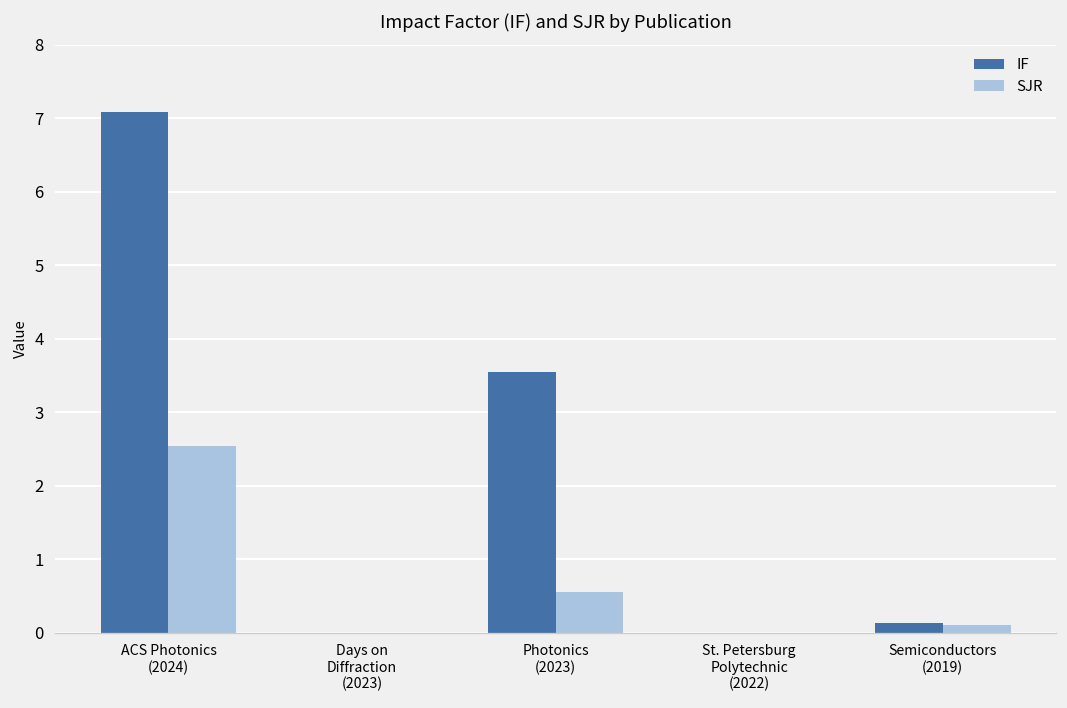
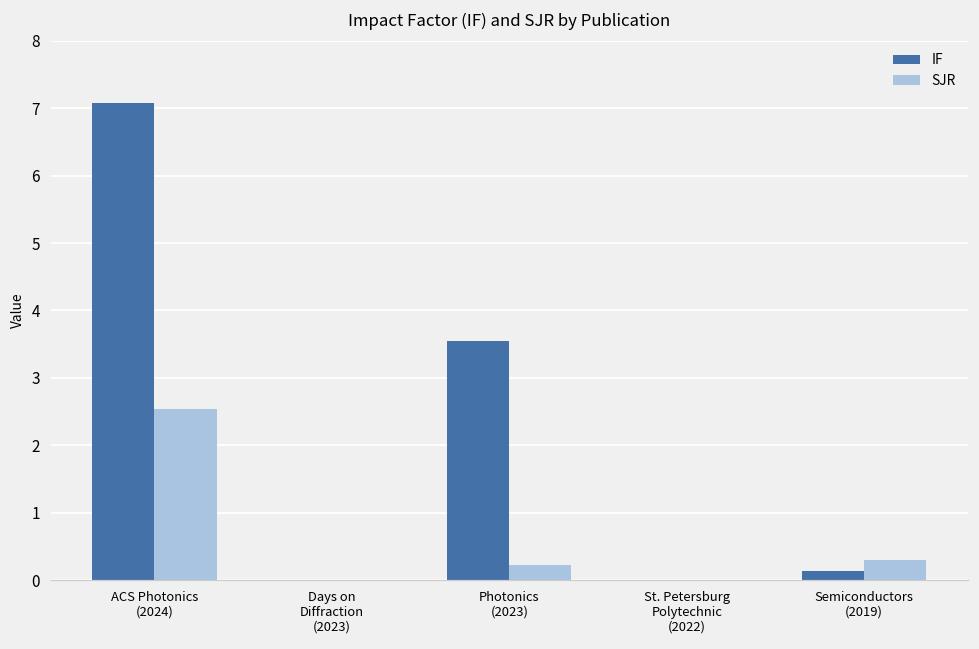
  {
    "IF": {
      "ACS Photonics (2024)": 7.1,
      "Days on Diffraction (2023)": 0.0,
      "Photonics (2023)": 3.5,
      "St. Petersburg Polytechnic (2022)": 0.0,
      "Semiconductors (2019)": 0.1
    },
    "SJR": {
      "ACS Photonics (2024)": 2.5,
      "Days on Diffraction (2023)": 0.0,
-     "Photonics (2023)": 0.6,
+     "Photonics (2023)": 0.2,
      "St. Petersburg Polytechnic (2022)": 0.0,
-     "Semiconductors (2019)": 0.1
+     "Semiconductors (2019)": 0.3
    }
  }
